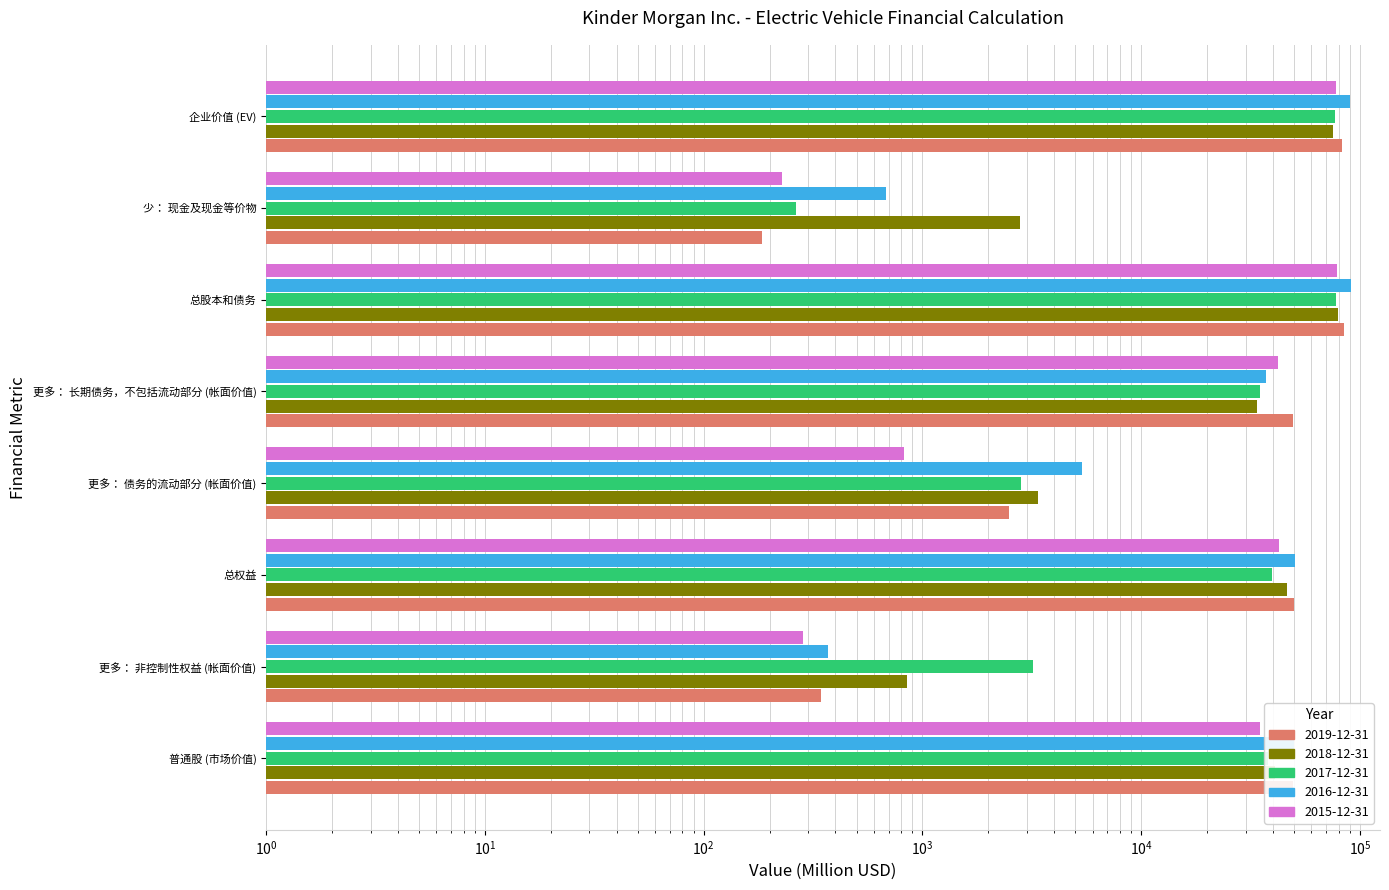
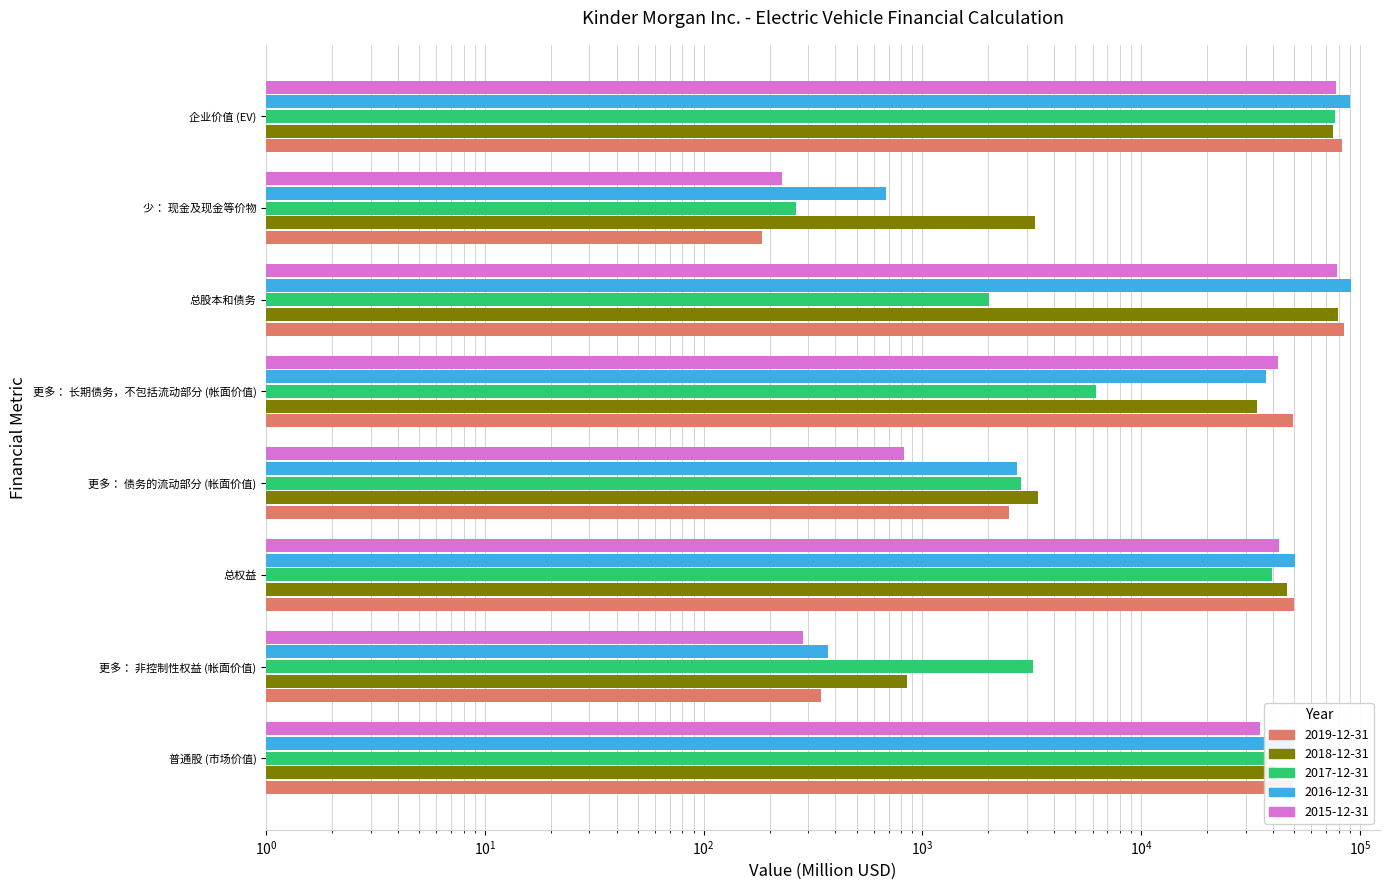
  {
    "2019-12-31": {
      "企业价值 (EV)": 83000,
      "少： 现金及现金等价物": 190,
      "总股本和债务": 84000,
      "更多： 长期债务，不包括流动部分 (帐面价值)": 50000,
      "更多： 债务的流动部分 (帐面价值)": 2500,
      "总权益": 50000,
      "更多： 非控制性权益 (帐面价值)": 340
    },
    "2018-12-31": {
      "企业价值 (EV)": 76000,
-     "少： 现金及现金等价物": 2800,
+     "少： 现金及现金等价物": 3300,
      "总股本和债务": 79000,
      "更多： 长期债务，不包括流动部分 (帐面价值)": 34000,
      "更多： 债务的流动部分 (帐面价值)": 3400,
      "总权益": 47000,
      "更多： 非控制性权益 (帐面价值)": 850
    },
    "2017-12-31": {
      "企业价值 (EV)": 77000,
      "少： 现金及现金等价物": 260,
-     "总股本和债务": 77000,
-     "更多： 长期债务，不包括流动部分 (帐面价值)": 35000,
+     "总股本和债务": 2000,
+     "更多： 长期债务，不包括流动部分 (帐面价值)": 6200,
      "更多： 债务的流动部分 (帐面价值)": 2800,
      "总权益": 40000,
      "更多： 非控制性权益 (帐面价值)": 3200
    },
    "2016-12-31": {
      "企业价值 (EV)": 90000,
      "少： 现金及现金等价物": 680,
      "总股本和债务": 91000,
      "更多： 长期债务，不包括流动部分 (帐面价值)": 37000,
-     "更多： 债务的流动部分 (帐面价值)": 5300,
+     "更多： 债务的流动部分 (帐面价值)": 2700,
      "总权益": 51000,
      "更多： 非控制性权益 (帐面价值)": 370
    },
    "2015-12-31": {
      "企业价值 (EV)": 78000,
      "少： 现金及现金等价物": 230,
      "总股本和债务": 78000,
      "更多： 长期债务，不包括流动部分 (帐面价值)": 42000,
      "更多： 债务的流动部分 (帐面价值)": 820,
      "总权益": 43000,
      "更多： 非控制性权益 (帐面价值)": 280,
      "普通股 (市场价值)": 35000
    }
  }
